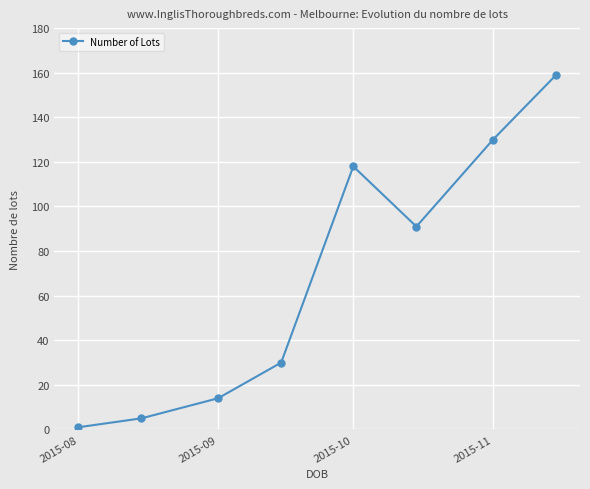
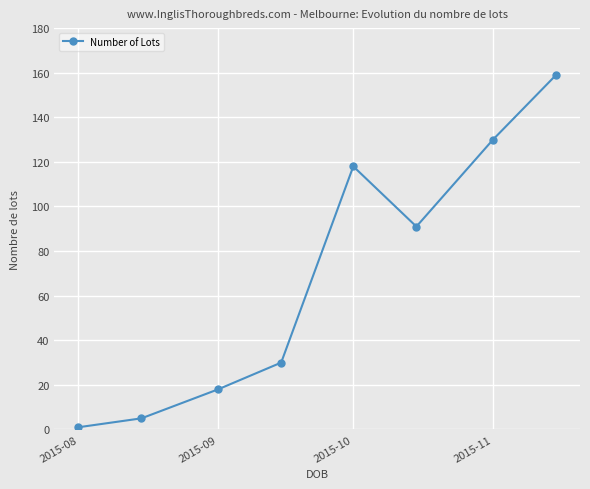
  {
    "2015-08": 1,
-   "2015-09": 14,
+   "2015-09": 18,
    "2015-10": 118,
    "2015-11": 130
  }
